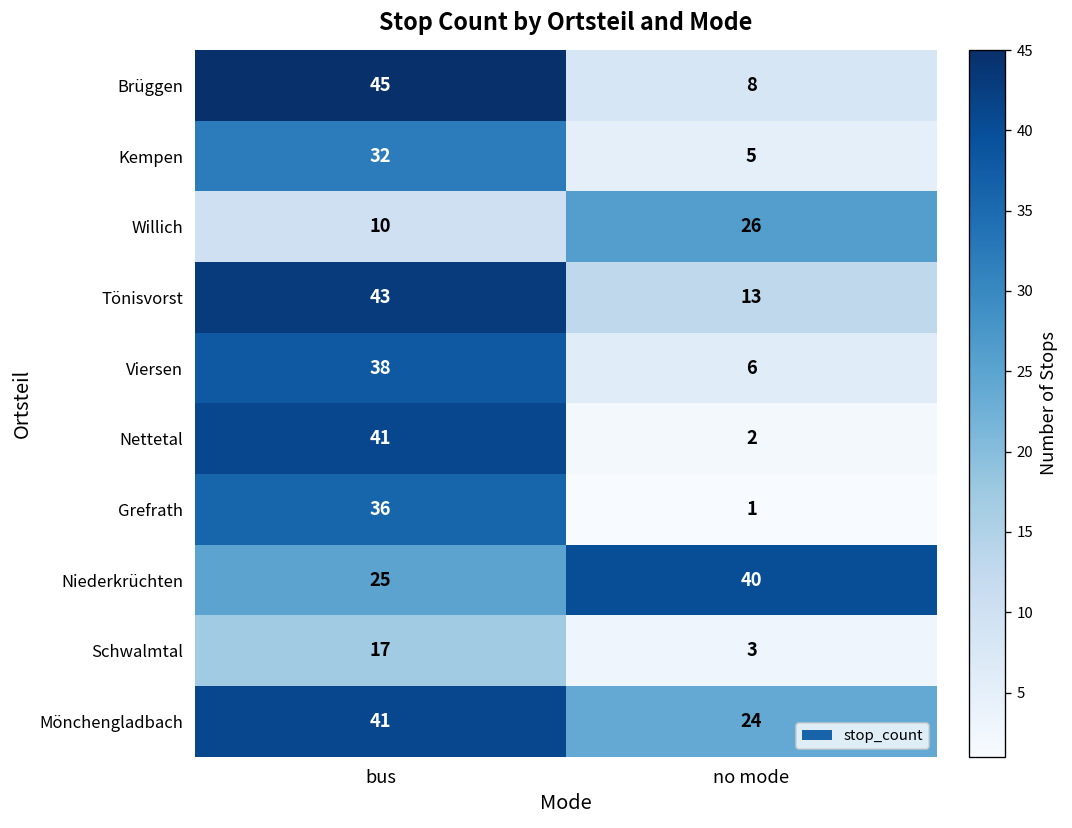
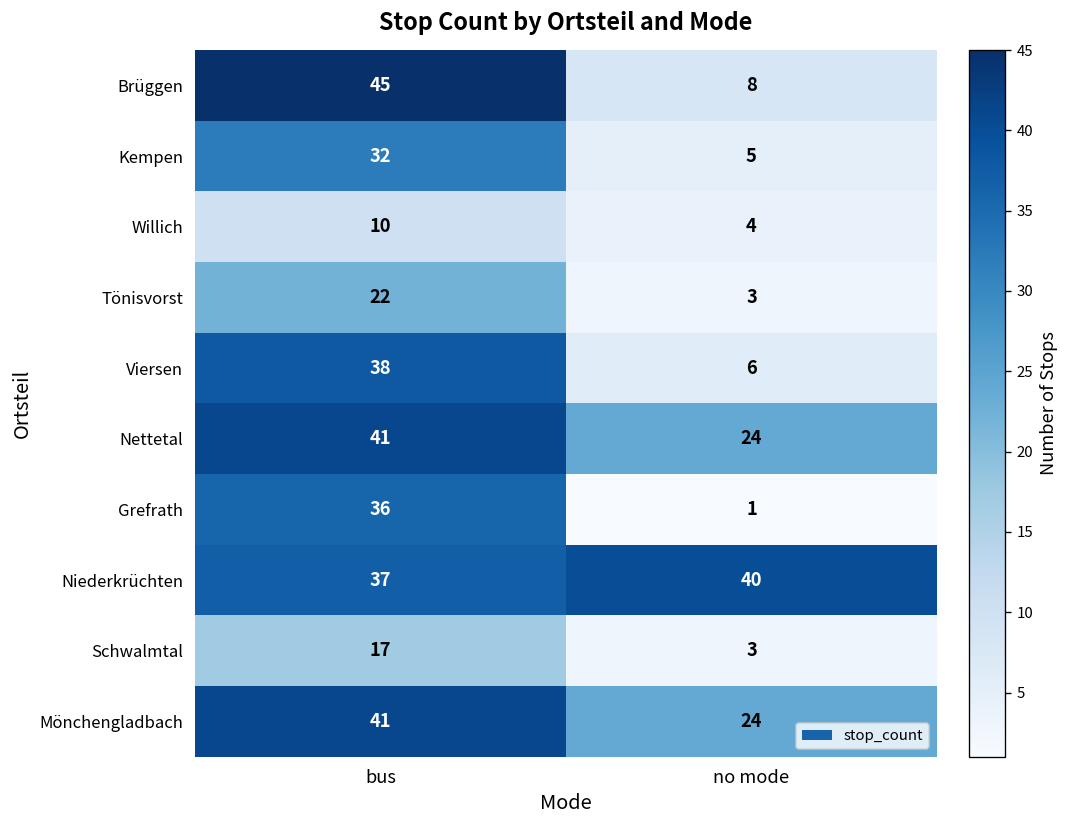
  {
    "Brüggen": {
      "bus": 45,
      "no mode": 8
    },
    "Kempen": {
      "bus": 32,
      "no mode": 5
    },
    "Willich": {
      "bus": 10,
-     "no mode": 26
+     "no mode": 4
    },
    "Tönisvorst": {
-     "bus": 43,
-     "no mode": 13
+     "bus": 22,
+     "no mode": 3
    },
    "Viersen": {
      "bus": 38,
      "no mode": 6
    },
    "Nettetal": {
      "bus": 41,
-     "no mode": 2
+     "no mode": 24
    },
    "Grefrath": {
      "bus": 36,
      "no mode": 1
    },
    "Niederkrüchten": {
-     "bus": 25,
+     "bus": 37,
      "no mode": 40
    },
    "Schwalmtal": {
      "bus": 17,
      "no mode": 3
    },
    "Mönchengladbach": {
      "bus": 41,
      "no mode": 24
    }
  }
